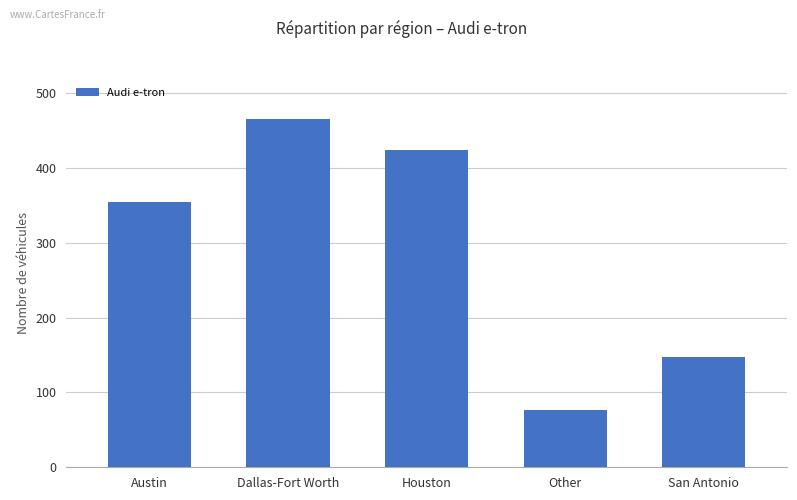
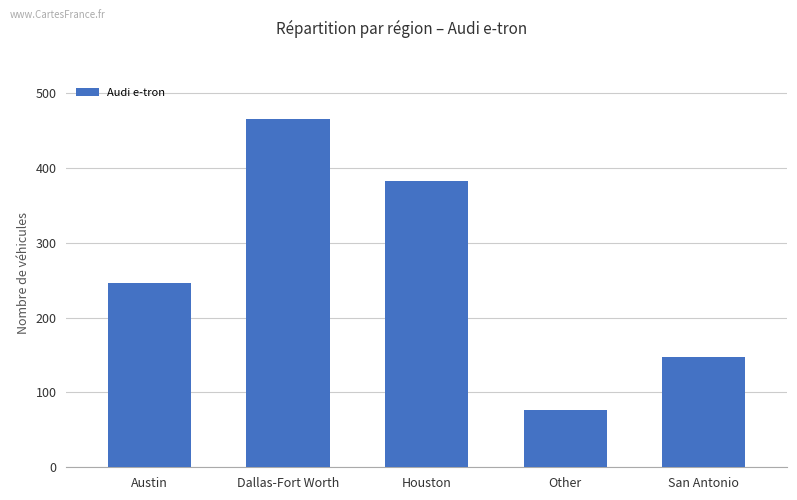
  {
-   "Austin": 350,
+   "Austin": 250,
    "Dallas-Fort Worth": 470,
-   "Houston": 420,
+   "Houston": 380,
    "Other": 80,
    "San Antonio": 150
  }
